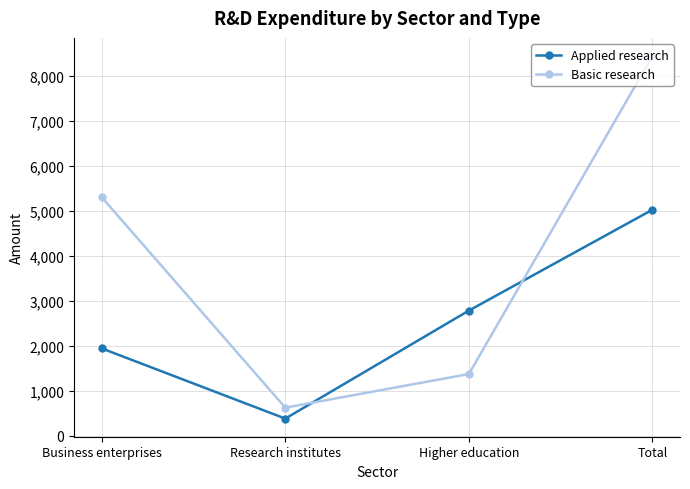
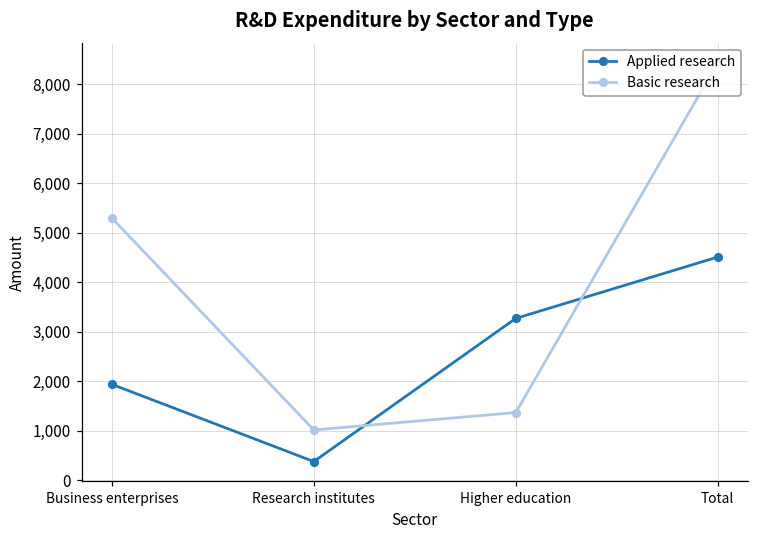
  {
    "Applied research": {
      "Business enterprises": "1,900",
      "Research institutes": "400",
-     "Higher education": "2,800",
-     "Total": "5,000"
+     "Higher education": "3,300",
+     "Total": "4,500"
    },
    "Basic research": {
      "Business enterprises": "5,300",
-     "Research institutes": "600",
+     "Research institutes": "1,000",
      "Higher education": "1,400"
    }
  }
